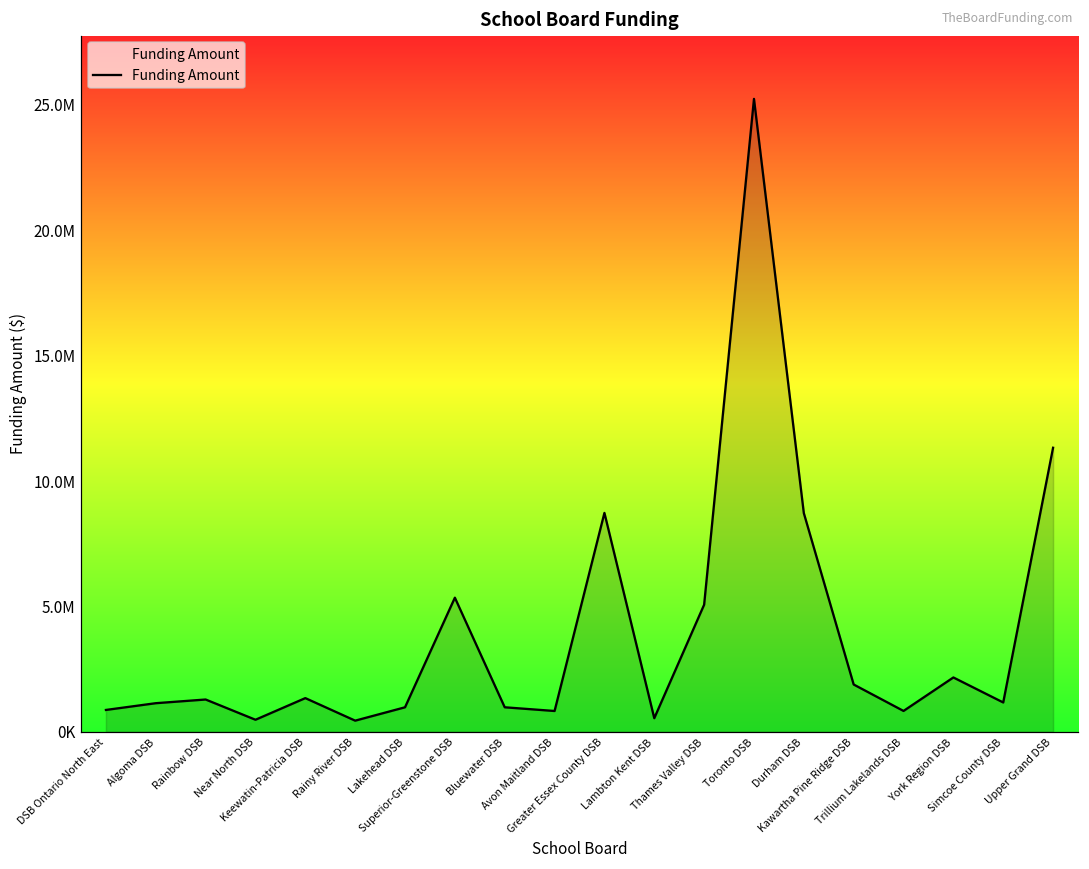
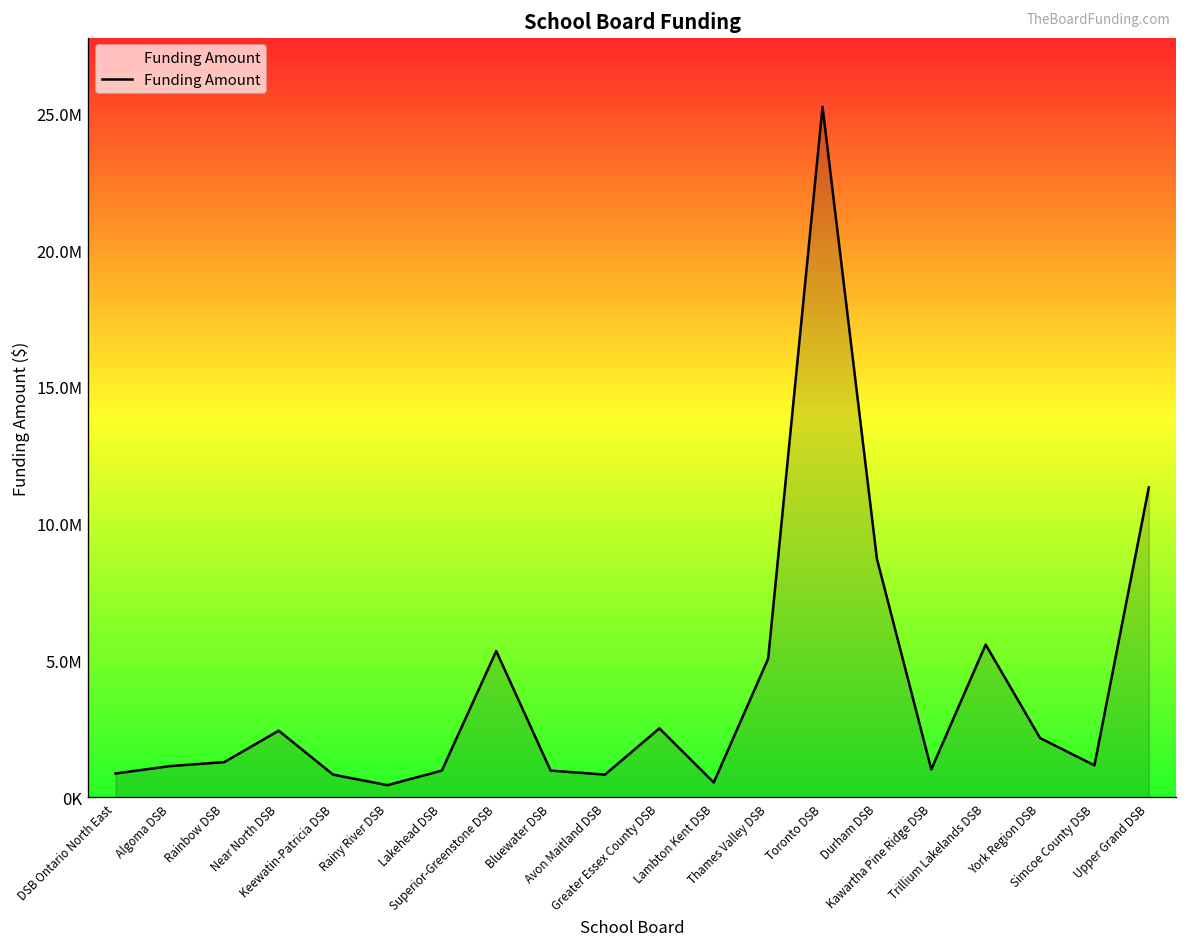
  {
    "DSB Ontario North East": 900000,
    "Algoma DSB": 1100000,
    "Rainbow DSB": 1300000,
-   "Near North DSB": 500000,
-   "Keewatin-Patricia DSB": 1300000,
+   "Near North DSB": 2400000,
+   "Keewatin-Patricia DSB": 800000,
    "Rainy River DSB": 400000,
    "Lakehead DSB": 1000000,
    "Superior-Greenstone DSB": 5300000,
    "Bluewater DSB": 1000000,
    "Avon Maitland DSB": 800000,
-   "Greater Essex County DSB": 8700000,
+   "Greater Essex County DSB": 2500000,
    "Lambton Kent DSB": 500000,
    "Thames Valley DSB": 5100000,
    "Toronto DSB": 25200000,
    "Durham DSB": 8700000,
-   "Kawartha Pine Ridge DSB": 1900000,
-   "Trillium Lakelands DSB": 800000,
+   "Kawartha Pine Ridge DSB": 1000000,
+   "Trillium Lakelands DSB": 5600000,
    "York Region DSB": 2200000,
    "Simcoe County DSB": 1200000,
    "Upper Grand DSB": 11300000
  }
